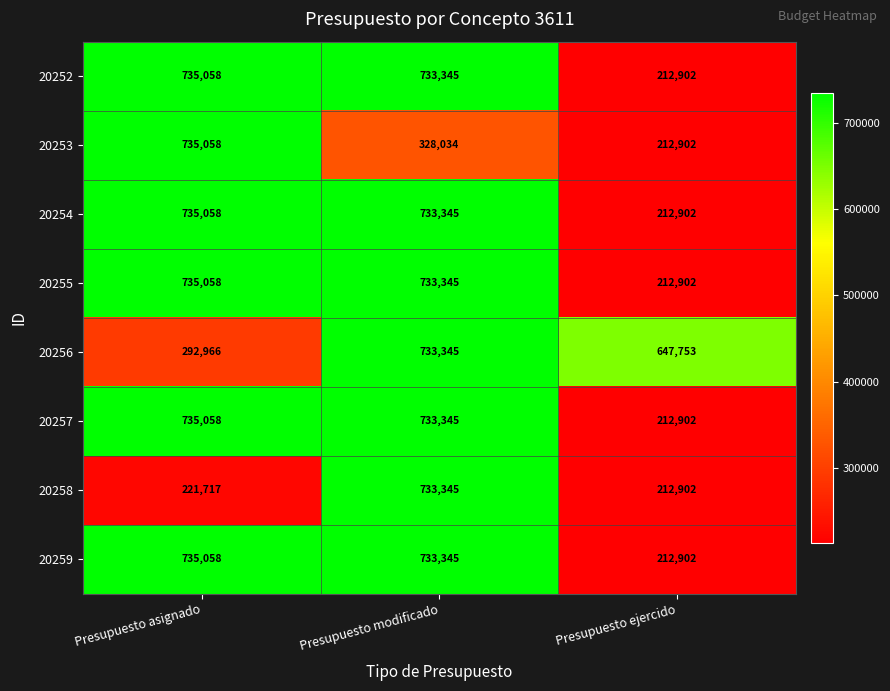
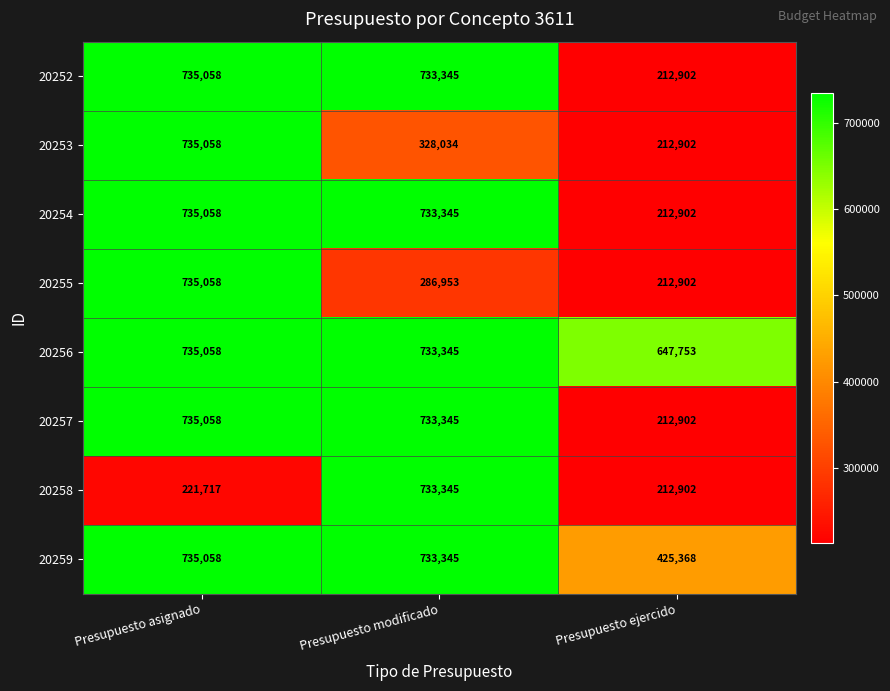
  {
    "20252": {
      "Presupuesto asignado": "735,058",
      "Presupuesto modificado": "733,345",
      "Presupuesto ejercido": "212,902"
    },
    "20253": {
      "Presupuesto asignado": "735,058",
      "Presupuesto modificado": "328,034",
      "Presupuesto ejercido": "212,902"
    },
    "20254": {
      "Presupuesto asignado": "735,058",
      "Presupuesto modificado": "733,345",
      "Presupuesto ejercido": "212,902"
    },
    "20255": {
      "Presupuesto asignado": "735,058",
-     "Presupuesto modificado": "733,345",
+     "Presupuesto modificado": "286,953",
      "Presupuesto ejercido": "212,902"
    },
    "20256": {
-     "Presupuesto asignado": "292,966",
+     "Presupuesto asignado": "735,058",
      "Presupuesto modificado": "733,345",
      "Presupuesto ejercido": "647,753"
    },
    "20257": {
      "Presupuesto asignado": "735,058",
      "Presupuesto modificado": "733,345",
      "Presupuesto ejercido": "212,902"
    },
    "20258": {
      "Presupuesto asignado": "221,717",
      "Presupuesto modificado": "733,345",
      "Presupuesto ejercido": "212,902"
    },
    "20259": {
      "Presupuesto asignado": "735,058",
      "Presupuesto modificado": "733,345",
-     "Presupuesto ejercido": "212,902"
+     "Presupuesto ejercido": "425,368"
    }
  }
